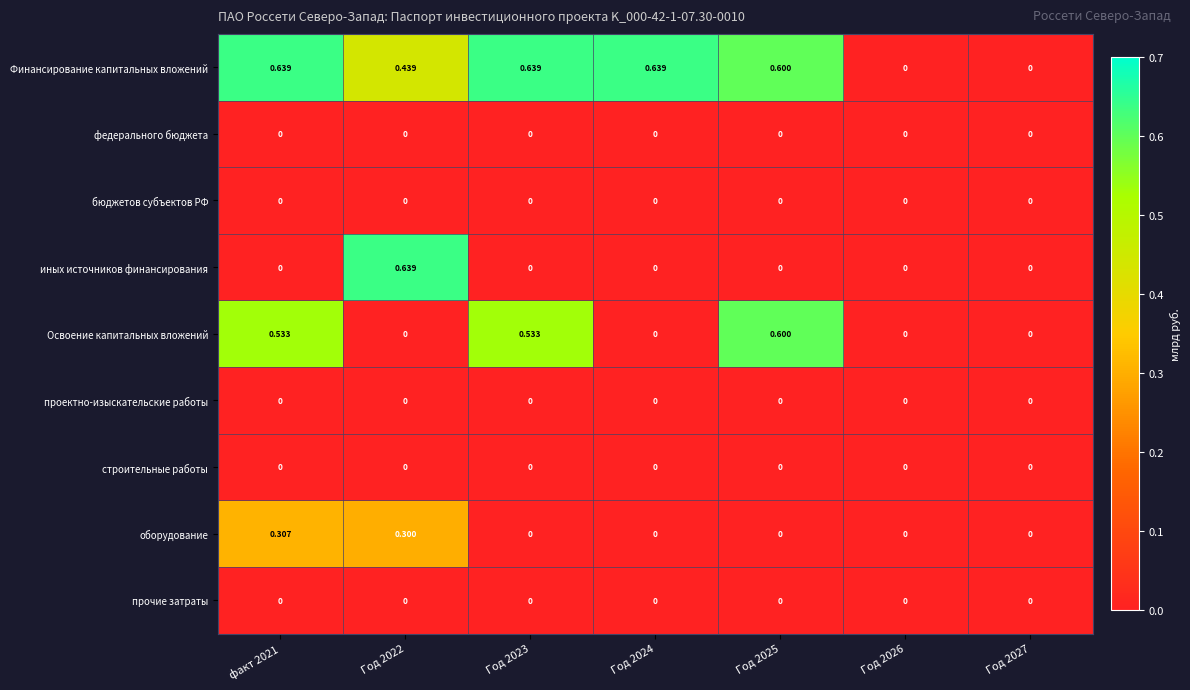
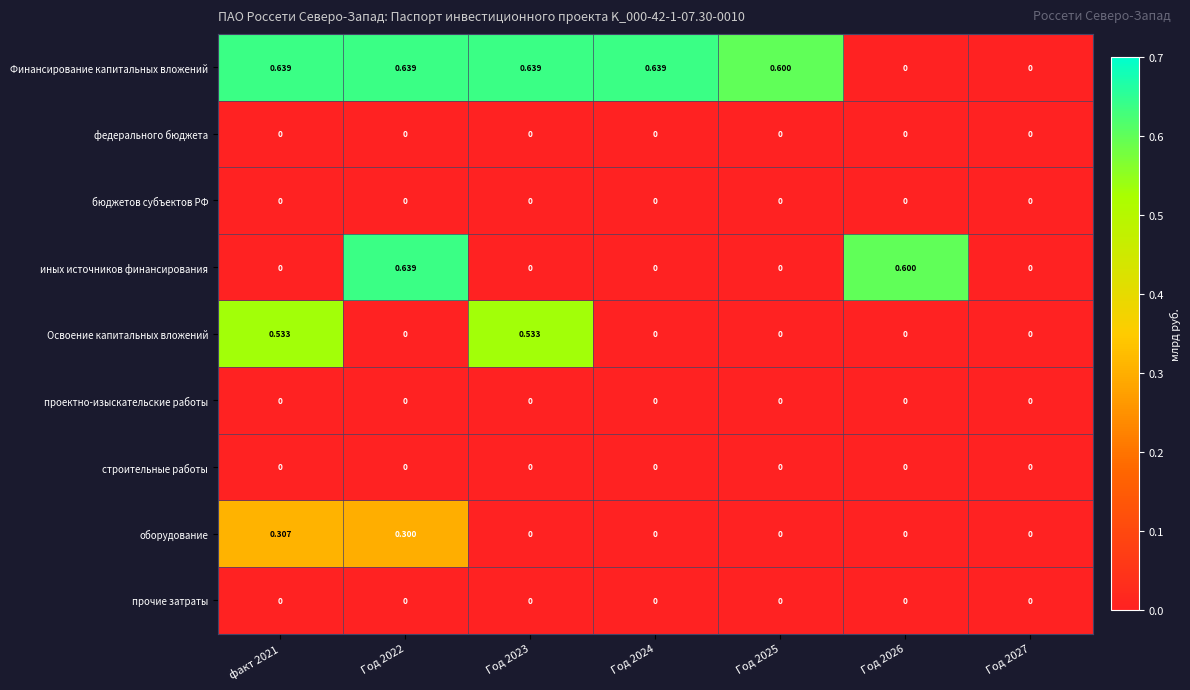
  {
    "Финансирование капитальных вложений": {
      "факт 2021": 0.639,
-     "Год 2022": 0.439,
+     "Год 2022": 0.639,
      "Год 2023": 0.639,
      "Год 2024": 0.639,
      "Год 2025": 0.600,
      "Год 2026": 0,
      "Год 2027": 0
    },
    "федерального бюджета": {
      "факт 2021": 0,
      "Год 2022": 0,
      "Год 2023": 0,
      "Год 2024": 0,
      "Год 2025": 0,
      "Год 2026": 0,
      "Год 2027": 0
    },
    "бюджетов субъектов РФ": {
      "факт 2021": 0,
      "Год 2022": 0,
      "Год 2023": 0,
      "Год 2024": 0,
      "Год 2025": 0,
      "Год 2026": 0,
      "Год 2027": 0
    },
    "иных источников финансирования": {
      "факт 2021": 0,
      "Год 2022": 0.639,
      "Год 2023": 0,
      "Год 2024": 0,
      "Год 2025": 0,
-     "Год 2026": 0,
+     "Год 2026": 0.600,
      "Год 2027": 0
    },
    "Освоение капитальных вложений": {
      "факт 2021": 0.533,
      "Год 2022": 0,
      "Год 2023": 0.533,
      "Год 2024": 0,
-     "Год 2025": 0.600,
+     "Год 2025": 0,
      "Год 2026": 0,
      "Год 2027": 0
    },
    "проектно-изыскательские работы": {
      "факт 2021": 0,
      "Год 2022": 0,
      "Год 2023": 0,
      "Год 2024": 0,
      "Год 2025": 0,
      "Год 2026": 0,
      "Год 2027": 0
    },
    "строительные работы": {
      "факт 2021": 0,
      "Год 2022": 0,
      "Год 2023": 0,
      "Год 2024": 0,
      "Год 2025": 0,
      "Год 2026": 0,
      "Год 2027": 0
    },
    "оборудование": {
      "факт 2021": 0.307,
      "Год 2022": 0.300,
      "Год 2023": 0,
      "Год 2024": 0,
      "Год 2025": 0,
      "Год 2026": 0,
      "Год 2027": 0
    },
    "прочие затраты": {
      "факт 2021": 0,
      "Год 2022": 0,
      "Год 2023": 0,
      "Год 2024": 0,
      "Год 2025": 0,
      "Год 2026": 0,
      "Год 2027": 0
    }
  }
